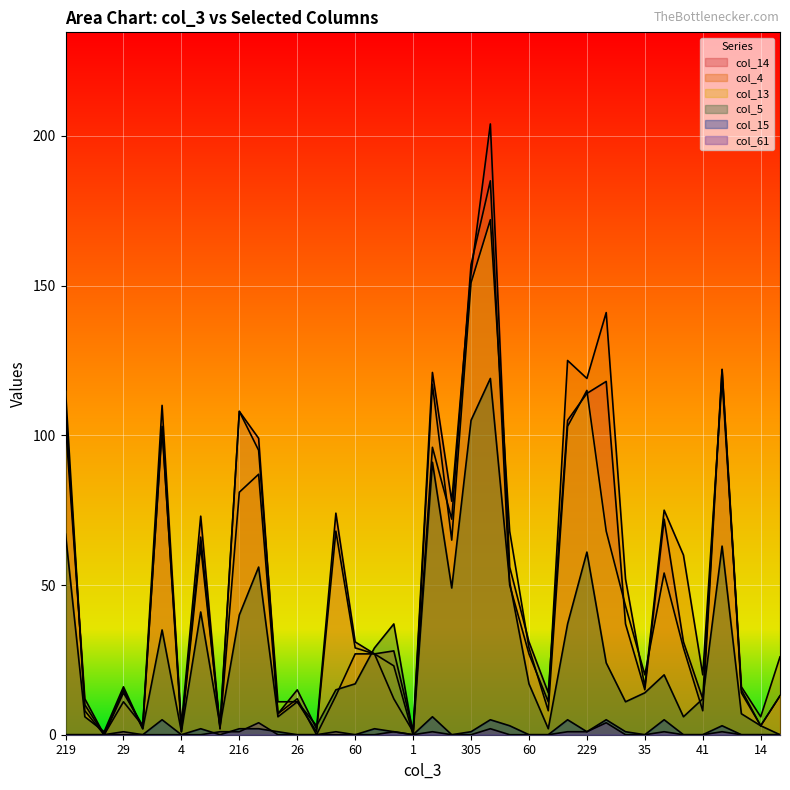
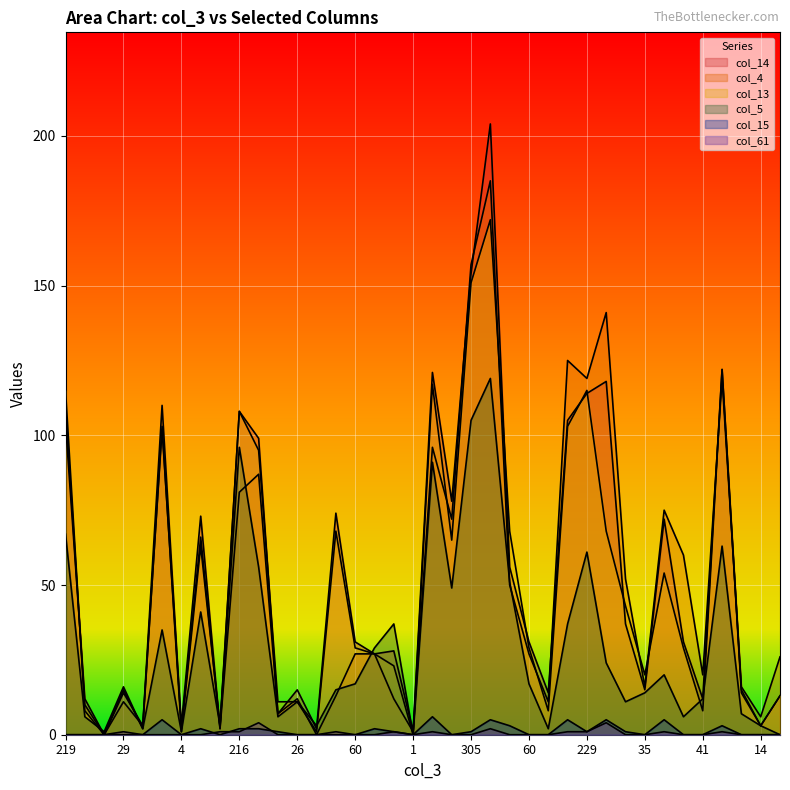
  {
    "col_5": {
      "219": 67,
-     "216": 40,
+     "216": 96,
      "305": 105,
      "229": 61
    }
  }
